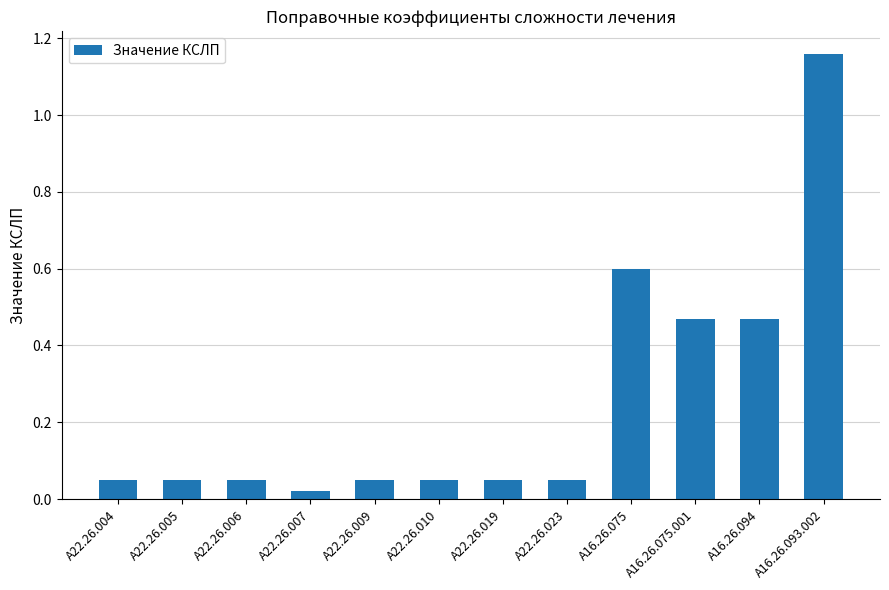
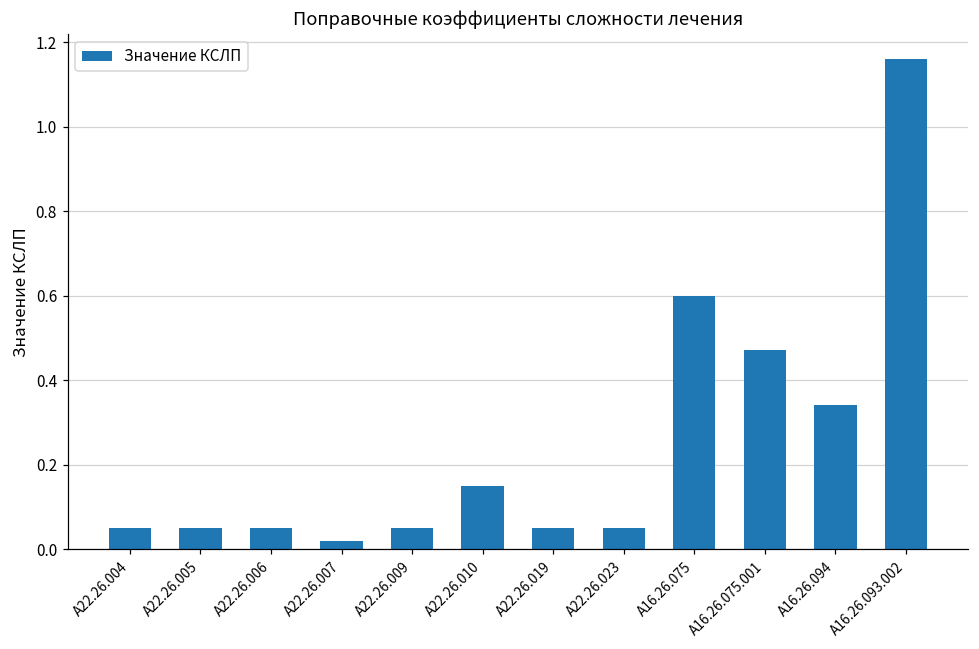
  {
    "A22.26.004": 0.05,
    "A22.26.005": 0.05,
    "A22.26.006": 0.05,
    "A22.26.007": 0.02,
    "A22.26.009": 0.05,
-   "A22.26.010": 0.05,
+   "A22.26.010": 0.15,
    "A22.26.019": 0.05,
    "A22.26.023": 0.05,
    "A16.26.075": 0.60,
    "A16.26.075.001": 0.47,
-   "A16.26.094": 0.47,
+   "A16.26.094": 0.34,
    "A16.26.093.002": 1.16
  }
